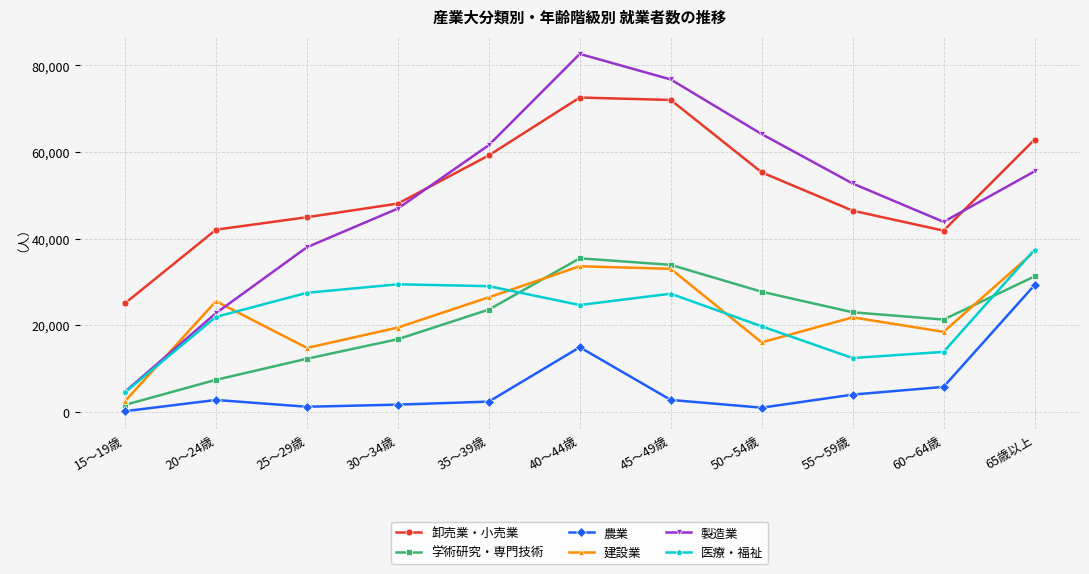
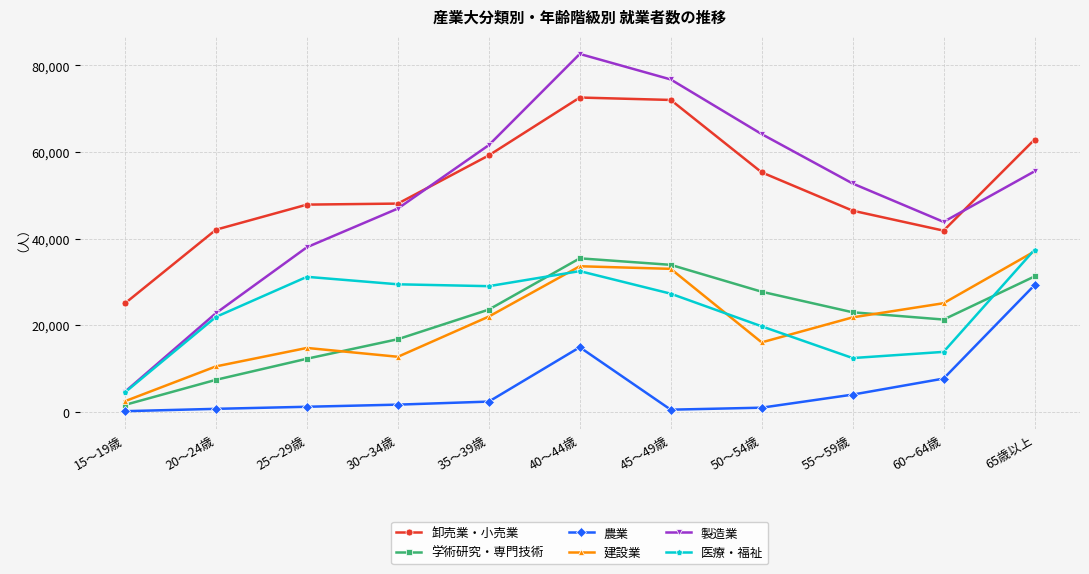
  {
    "卸売業・小売業": {
      "15～19歳": "25,000",
      "20～24歳": "42,000",
-     "25～29歳": "45,000",
+     "25～29歳": "48,000",
      "30～34歳": "48,000",
      "35～39歳": "59,000",
      "40～44歳": "73,000",
      "45～49歳": "72,000",
      "50～54歳": "55,000",
      "55～59歳": "46,000",
      "60～64歳": "42,000",
      "65歳以上": "63,000"
    },
    "学術研究・専門技術": {
      "15～19歳": "2,000",
      "20～24歳": "7,000",
      "25～29歳": "12,000",
      "30～34歳": "17,000",
      "35～39歳": "24,000",
      "40～44歳": "35,000",
      "45～49歳": "34,000",
      "50～54歳": "28,000",
      "55～59歳": "23,000",
      "60～64歳": "21,000",
      "65歳以上": "31,000"
    },
    "農業": {
      "15～19歳": "0",
-     "20～24歳": "3,000",
+     "20～24歳": "1,000",
      "25～29歳": "1,000",
      "30～34歳": "2,000",
      "35～39歳": "2,000",
      "40～44歳": "15,000",
-     "45～49歳": "3,000",
+     "45～49歳": "0",
      "50～54歳": "1,000",
      "55～59歳": "4,000",
-     "60～64歳": "6,000",
+     "60～64歳": "8,000",
      "65歳以上": "29,000"
    },
    "建設業": {
      "15～19歳": "2,000",
-     "20～24歳": "26,000",
+     "20～24歳": "10,000",
      "25～29歳": "15,000",
-     "30～34歳": "19,000",
-     "35～39歳": "26,000",
+     "30～34歳": "13,000",
+     "35～39歳": "22,000",
      "40～44歳": "34,000",
      "45～49歳": "33,000",
      "50～54歳": "16,000",
      "55～59歳": "22,000",
-     "60～64歳": "18,000"
+     "60～64歳": "25,000"
    },
    "製造業": {
      "20～24歳": "23,000",
      "25～29歳": "38,000",
      "30～34歳": "47,000",
      "35～39歳": "62,000",
      "40～44歳": "83,000",
      "45～49歳": "77,000",
      "50～54歳": "64,000",
      "55～59歳": "53,000",
      "60～64歳": "44,000",
      "65歳以上": "56,000"
    },
    "医療・福祉": {
      "20～24歳": "22,000",
-     "25～29歳": "27,000",
+     "25～29歳": "31,000",
      "30～34歳": "29,000",
      "35～39歳": "29,000",
-     "40～44歳": "25,000",
+     "40～44歳": "32,000",
      "45～49歳": "27,000",
      "50～54歳": "20,000",
      "55～59歳": "12,000",
      "60～64歳": "14,000"
    }
  }
